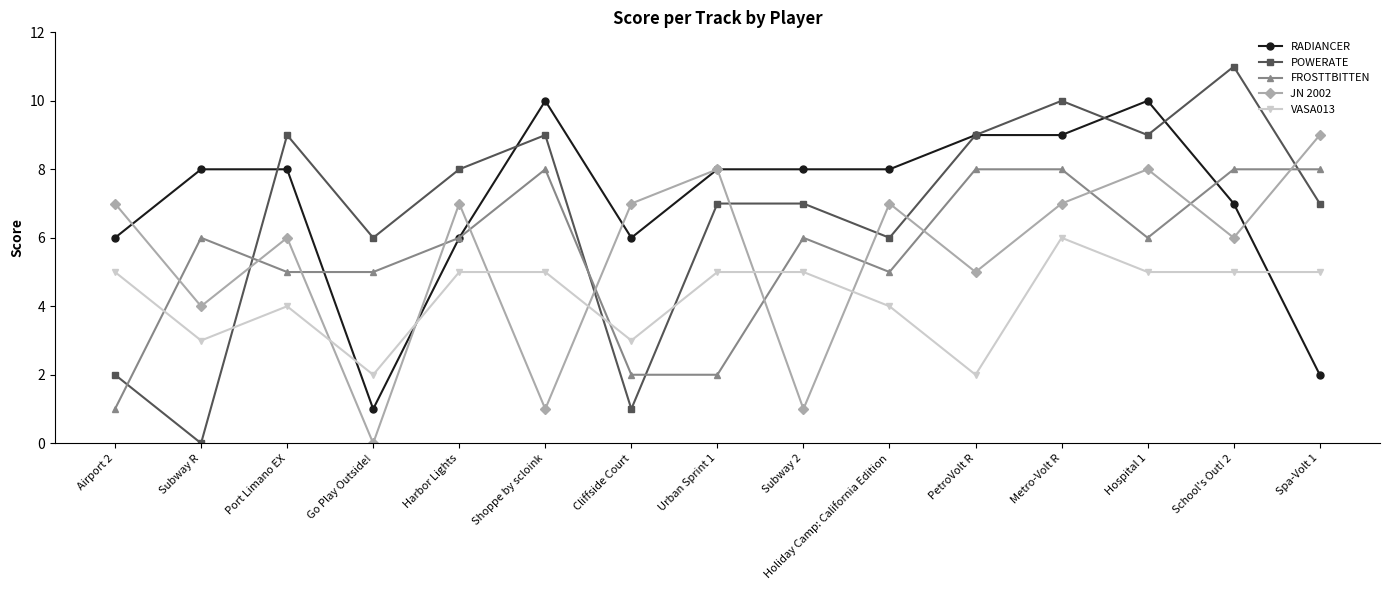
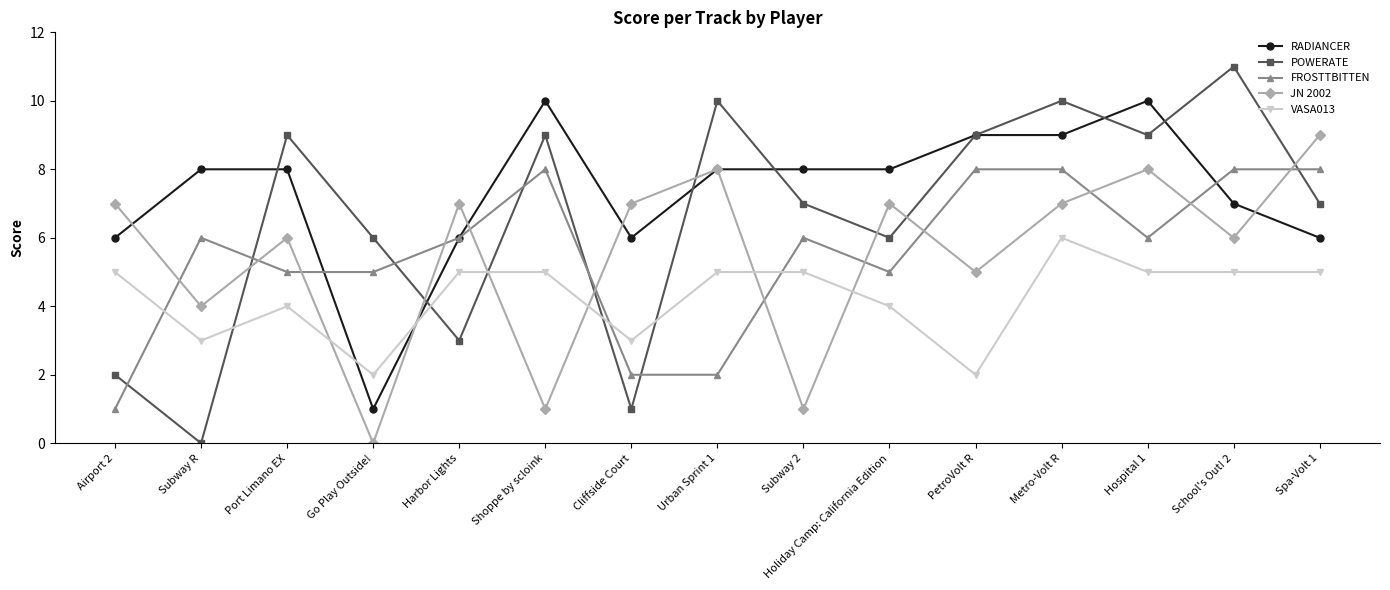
  {
    "RADIANCER": {
      "Airport 2": 6,
      "Subway R": 8,
      "Port Limano EX": 8,
      "Go Play Outside!": 1,
      "Shoppe by scloink": 10,
      "Cliffside Court": 6,
      "Subway 2": 8,
      "Holiday Camp: California Edition": 8,
      "Metro-Volt R": 9,
      "Hospital 1": 10,
      "School's Out! 2": 7,
-     "Spa-Volt 1": 2
+     "Spa-Volt 1": 6
    },
    "POWERATE": {
      "Airport 2": 2,
      "Subway R": 0,
      "Port Limano EX": 9,
      "Go Play Outside!": 6,
-     "Harbor Lights": 8,
+     "Harbor Lights": 3,
      "Shoppe by scloink": 9,
      "Cliffside Court": 1,
-     "Urban Sprint 1": 7,
+     "Urban Sprint 1": 10,
      "Subway 2": 7,
      "Holiday Camp: California Edition": 6,
      "Metro-Volt R": 10,
      "Hospital 1": 9,
      "School's Out! 2": 11,
      "Spa-Volt 1": 7
    }
  }
